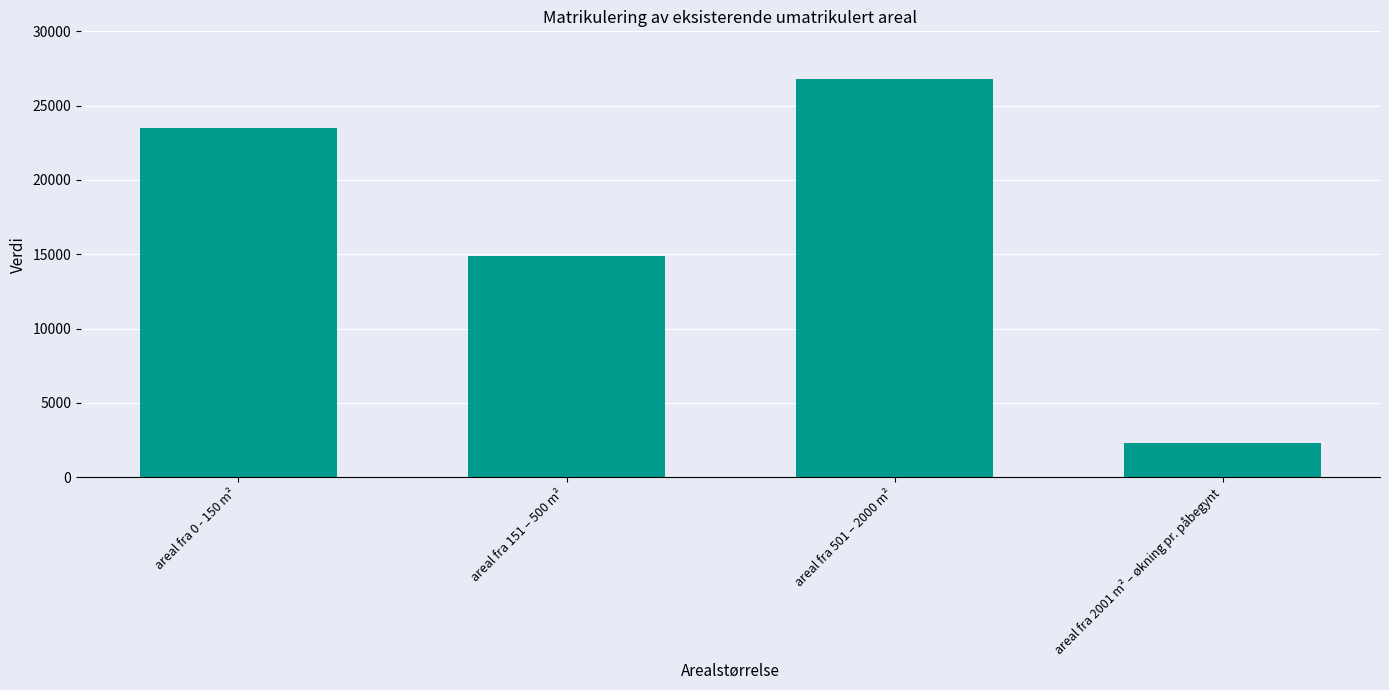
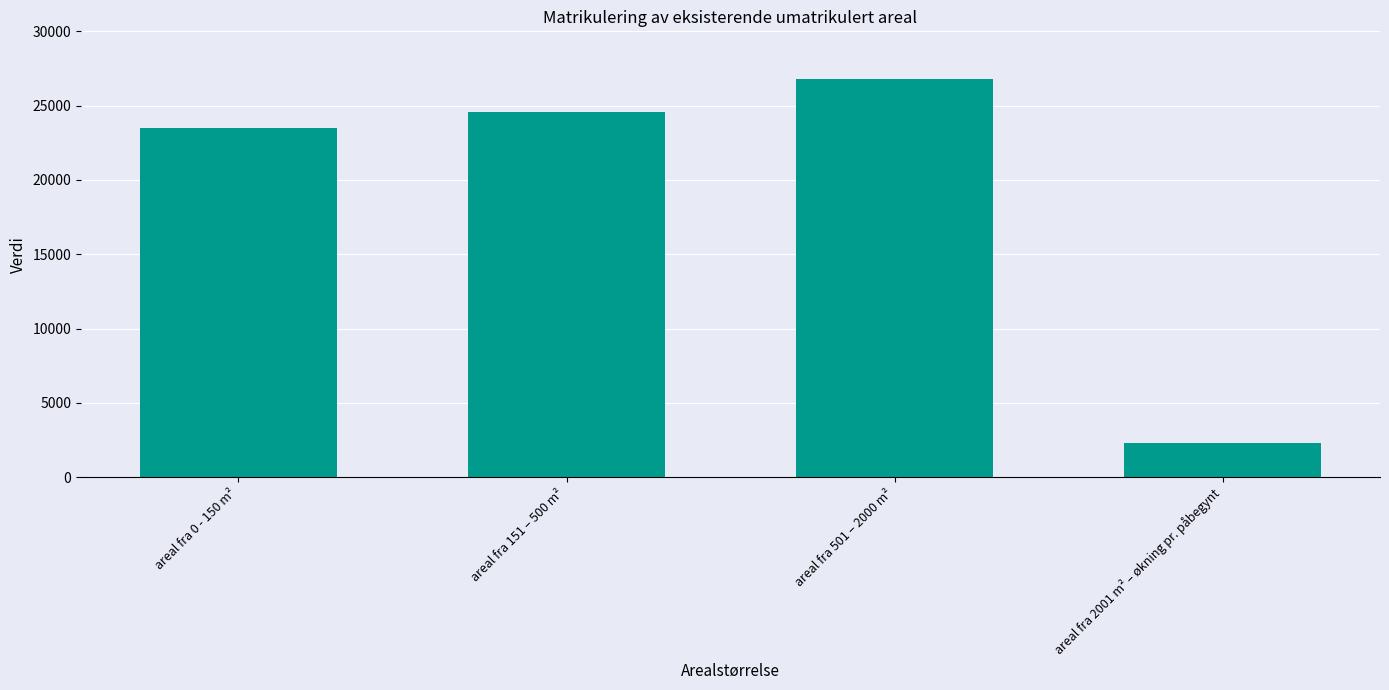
  {
    "areal fra 0 - 150 m²": 23500,
-   "areal fra 151 – 500 m²": 14900,
+   "areal fra 151 – 500 m²": 24600,
    "areal fra 501 – 2000 m²": 26800,
    "areal fra 2001 m² – økning pr. påbegynt": 2300
  }
